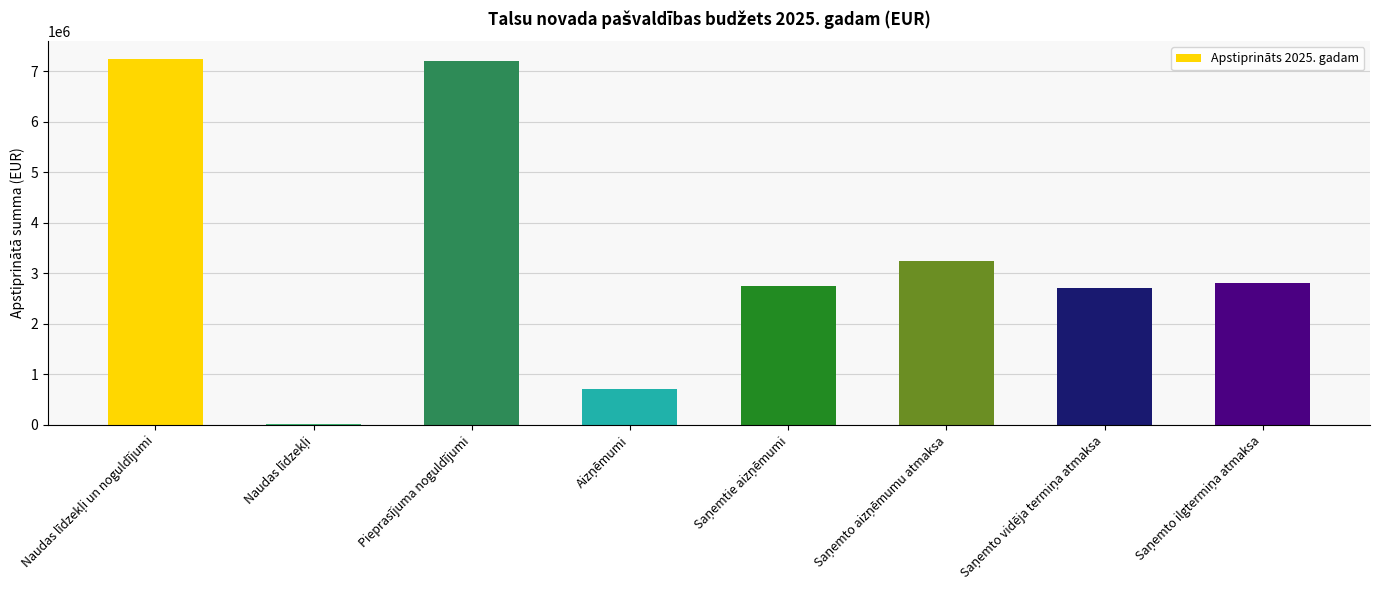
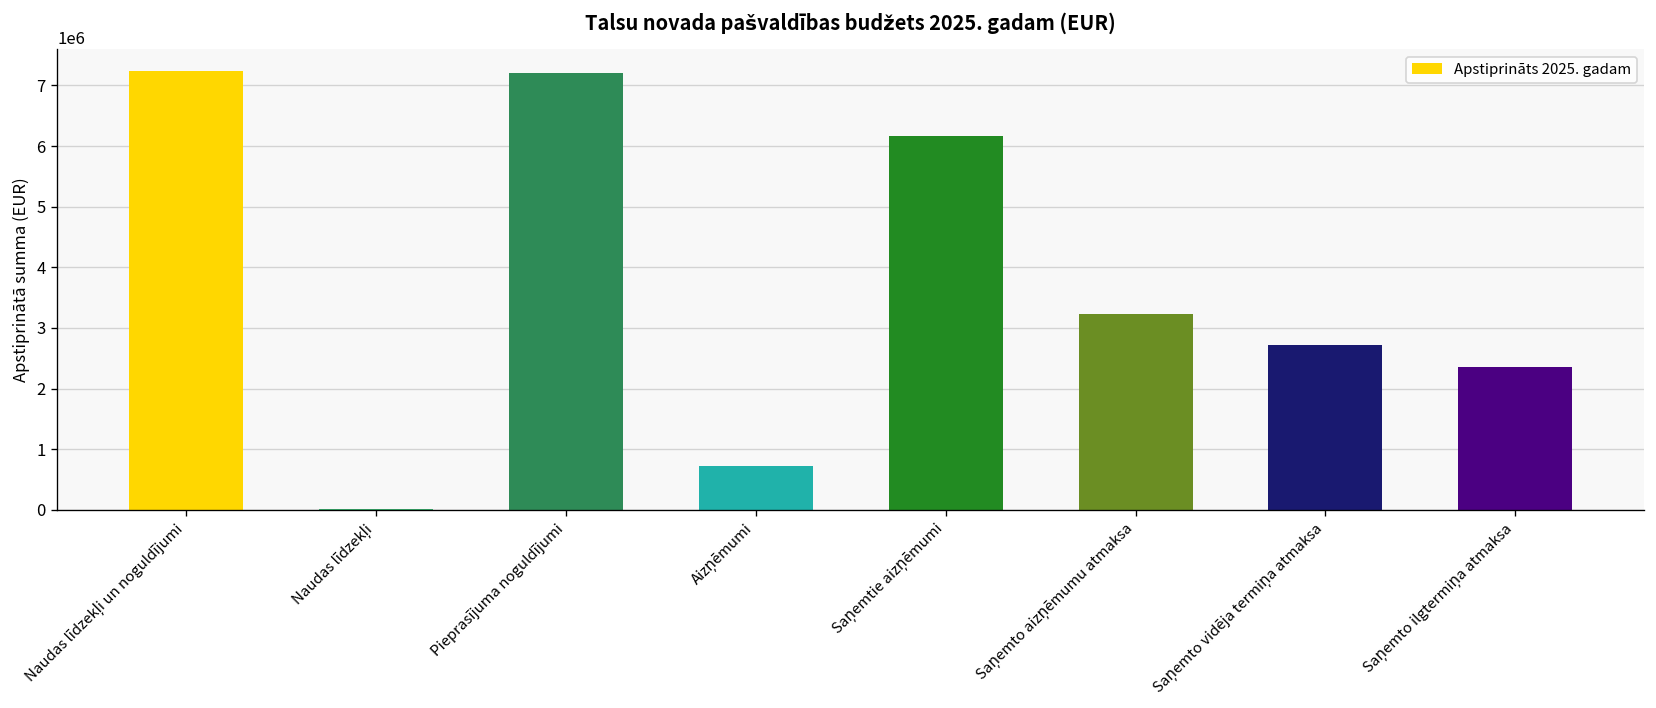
  {
    "Naudas līdzekļi un noguldījumi": 7200000,
    "Pieprasījuma noguldījumi": 7200000,
    "Aizņēmumi": 700000,
-   "Saņemtie aizņēmumi": 2800000,
+   "Saņemtie aizņēmumi": 6200000,
    "Saņemto aizņēmumu atmaksa": 3200000,
    "Saņemto vidēja termiņa atmaksa": 2700000,
-   "Saņemto ilgtermiņa atmaksa": 2800000
+   "Saņemto ilgtermiņa atmaksa": 2400000
  }
